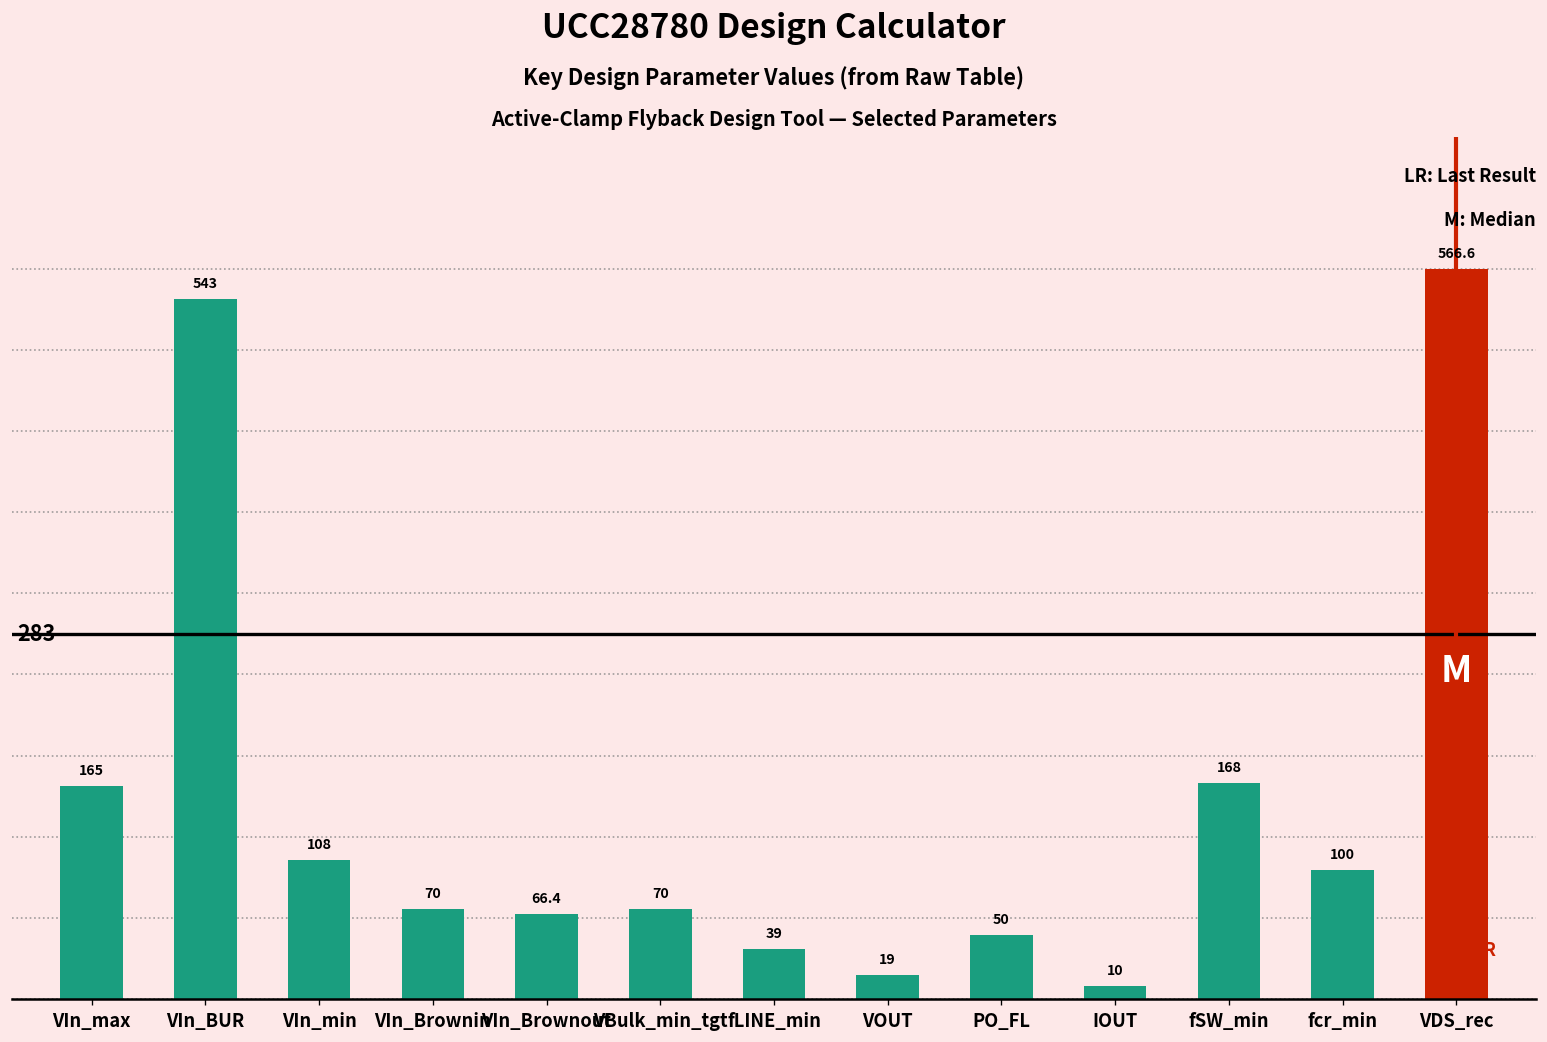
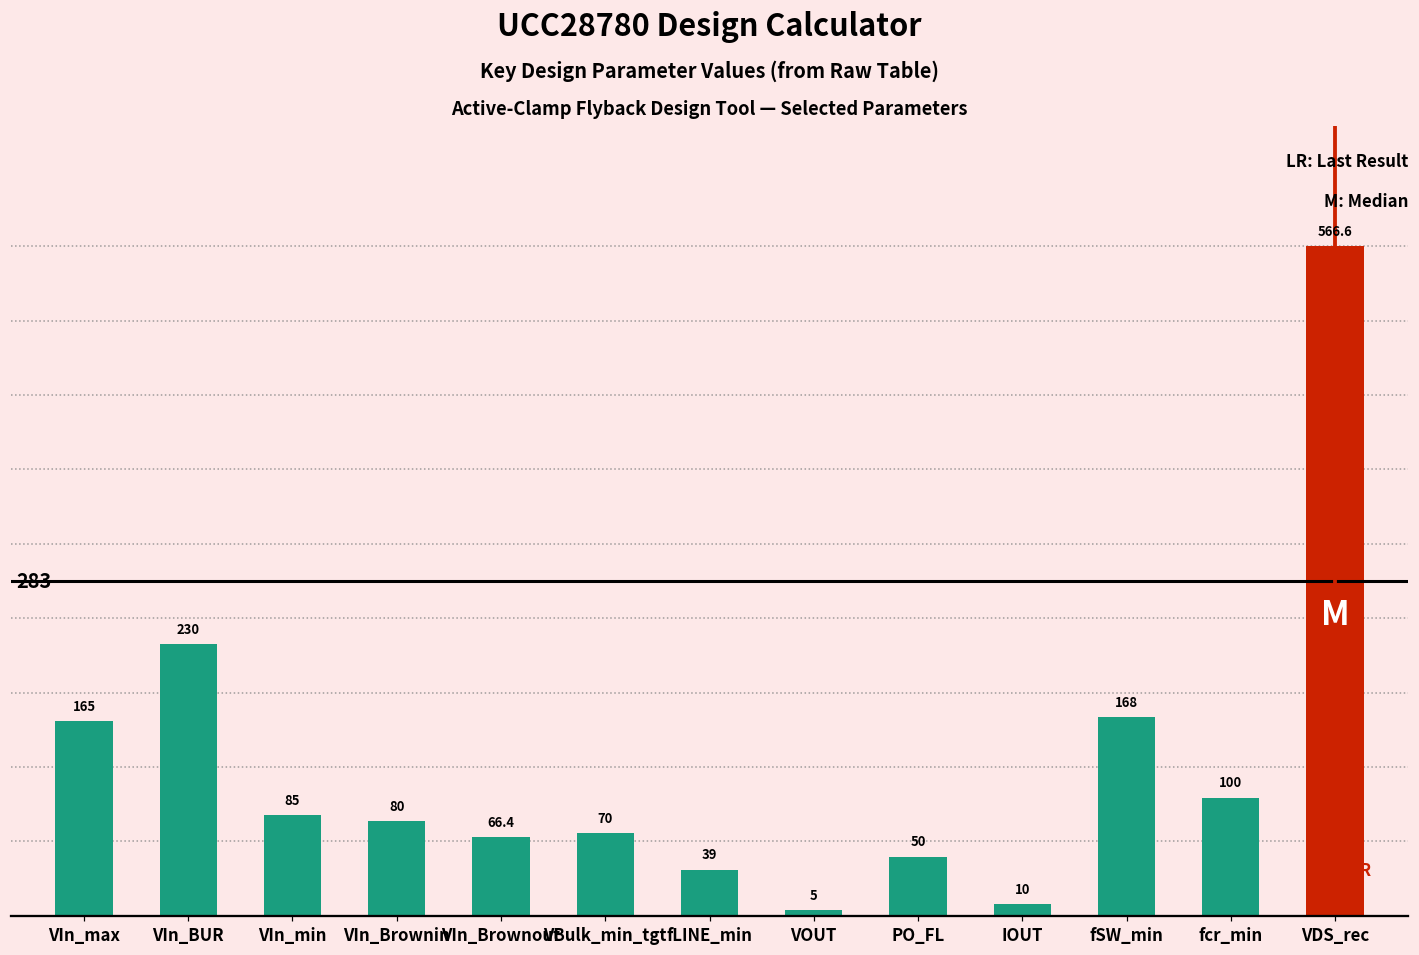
  {
    "VIn_max": 165,
-   "VIn_BUR": 543,
-   "VIn_min": 108,
-   "VIn_Brownin": 70,
+   "VIn_BUR": 230,
+   "VIn_min": 85,
+   "VIn_Brownin": 80,
    "VIn_Brownout": 66.4,
    "VBulk_min_tgt": 70,
    "fLINE_min": 39,
-   "VOUT": 19,
+   "VOUT": 5,
    "PO_FL": 50,
    "IOUT": 10,
    "fSW_min": 168,
    "fcr_min": 100,
    "VDS_rec": 566.6
  }
